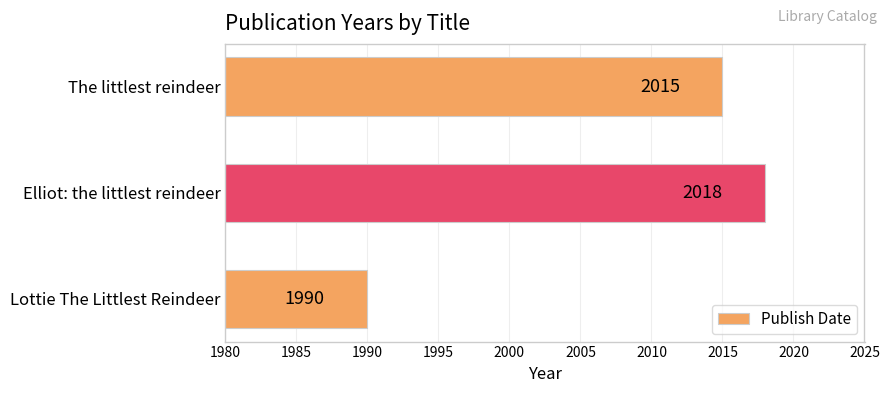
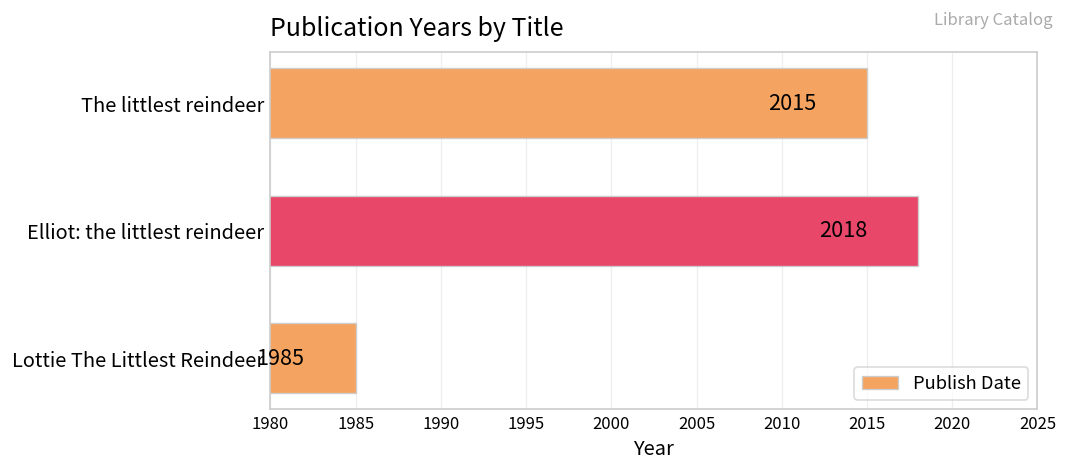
  {
    "The littlest reindeer": 2015,
    "Elliot: the littlest reindeer": 2018,
-   "Lottie The Littlest Reindeer": 1990
+   "Lottie The Littlest Reindeer": 1985
  }
